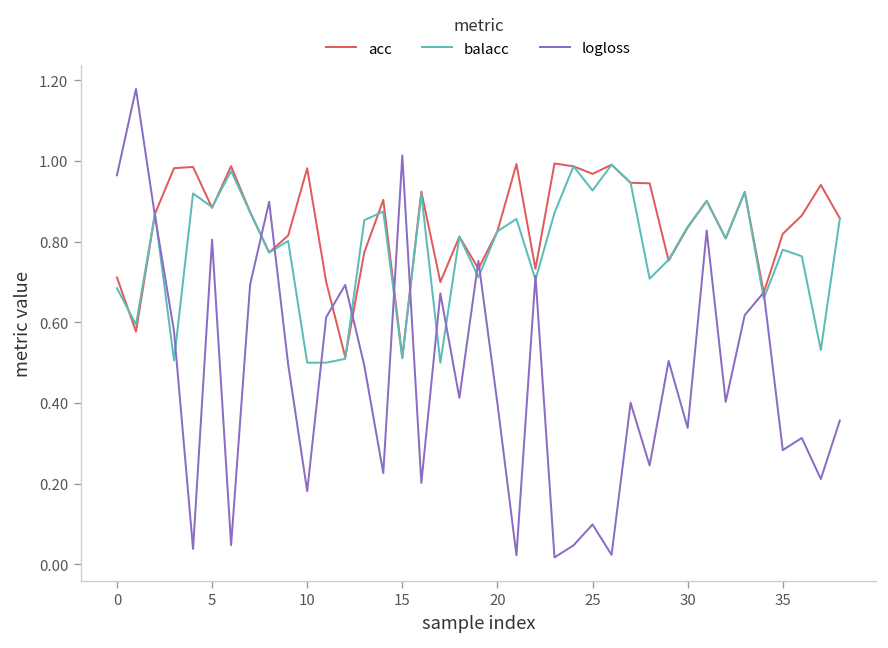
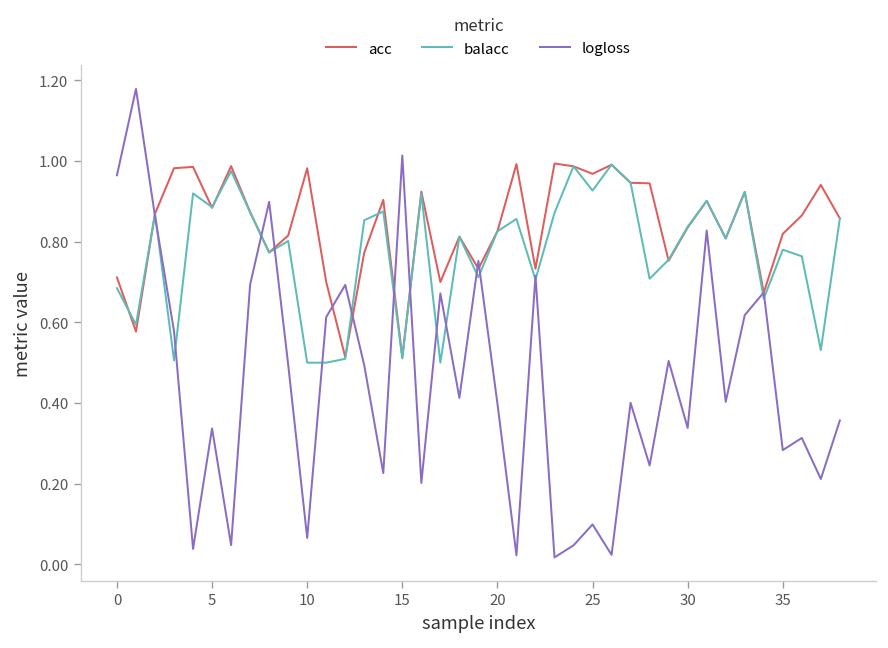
  {
    "acc": {
      "0": 0.71,
      "10": 0.98,
      "25": 0.97,
      "35": 0.82
    },
    "balacc": {
      "0": 0.68,
      "10": 0.50,
      "25": 0.93,
      "35": 0.78
    },
    "logloss": {
      "0": 0.96,
-     "5": 0.81,
-     "10": 0.18,
+     "5": 0.34,
+     "10": 0.07,
      "15": 1.01,
      "20": 0.40,
      "25": 0.10,
      "30": 0.34,
      "35": 0.28
    }
  }
